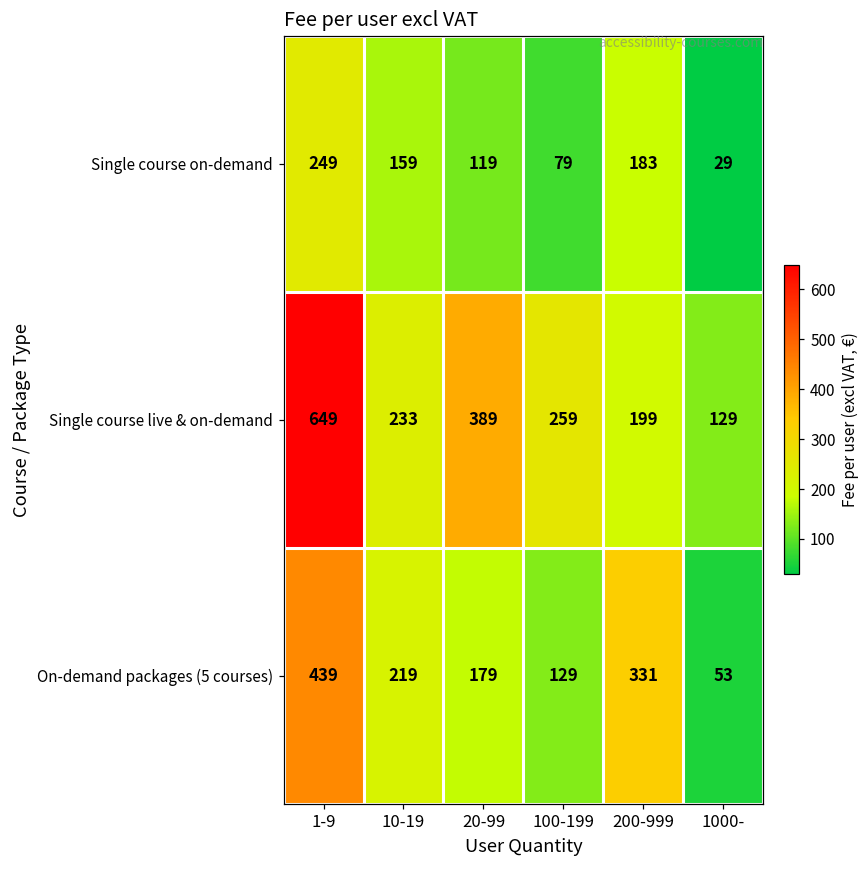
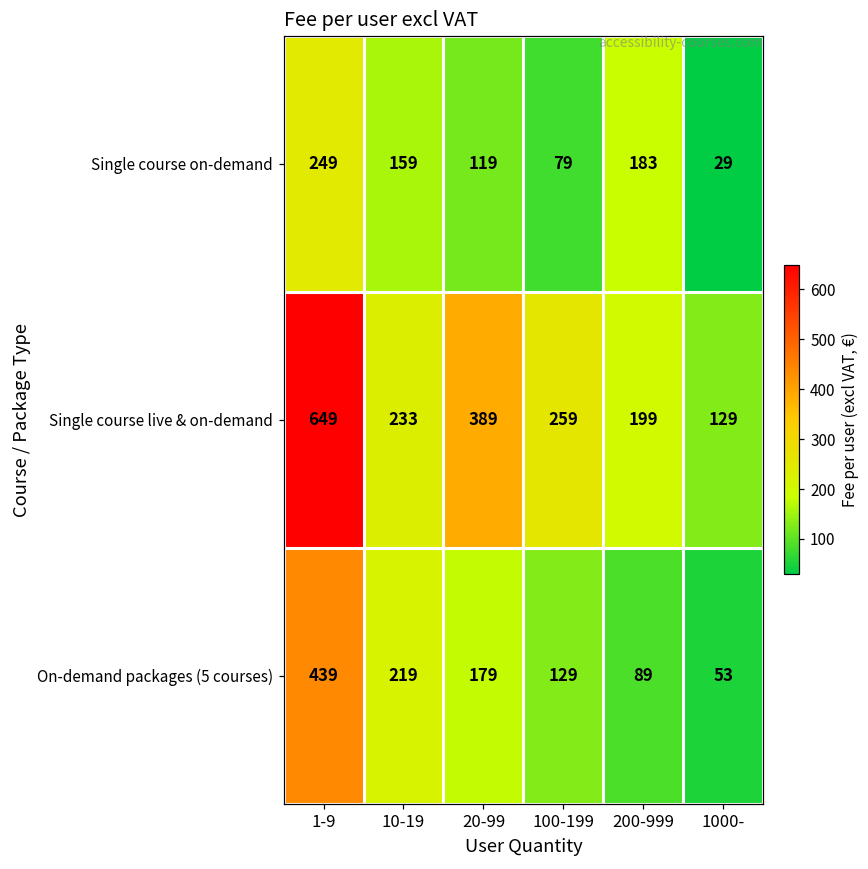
  {
    "Single course on-demand": {
      "1-9": 249,
      "10-19": 159,
      "20-99": 119,
      "100-199": 79,
      "1000-": 29
    },
    "Single course live & on-demand": {
      "1-9": 649,
      "10-19": 233,
      "20-99": 389,
      "100-199": 259,
      "200-999": 199,
      "1000-": 129
    },
    "On-demand packages (5 courses)": {
      "1-9": 439,
      "10-19": 219,
      "20-99": 179,
      "100-199": 129,
-     "200-999": 331,
+     "200-999": 89,
      "1000-": 53
    }
  }
